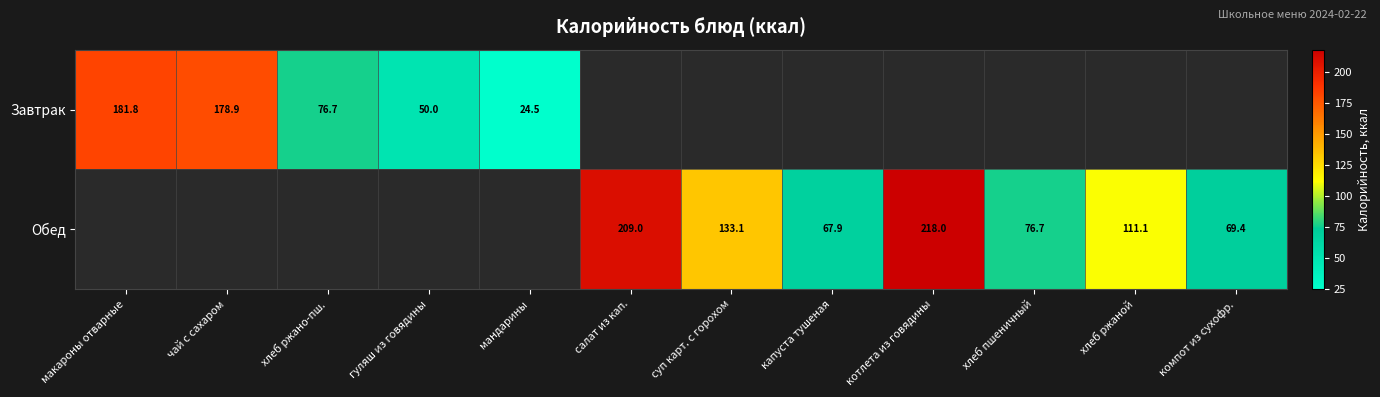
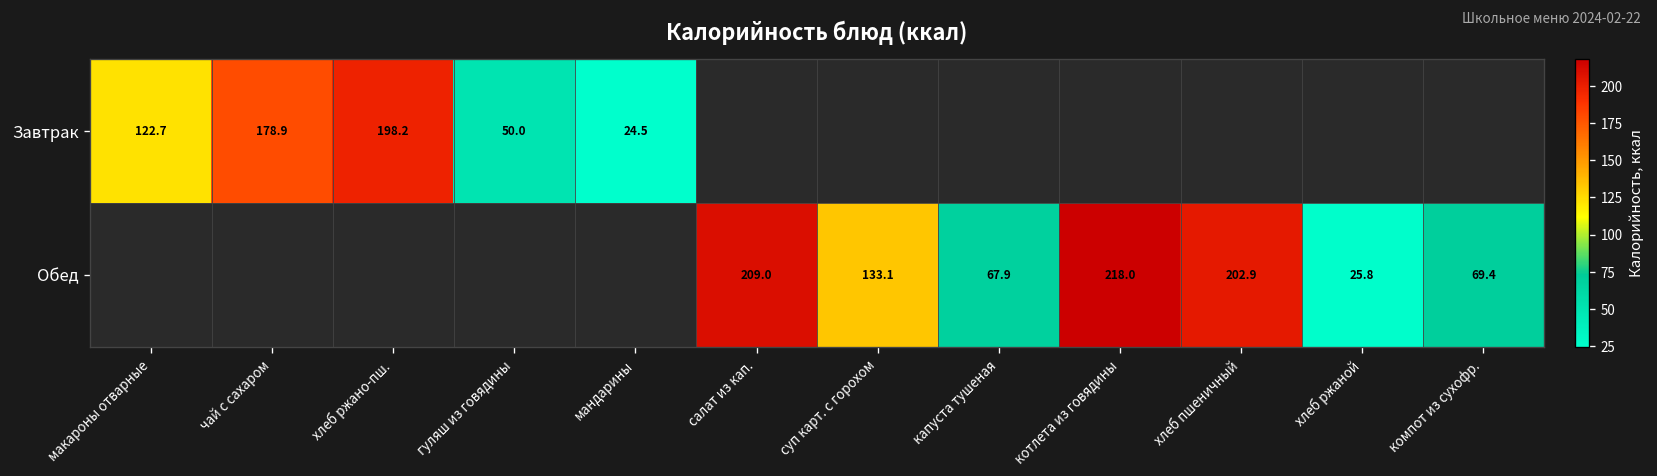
  {
    "Завтрак": {
-     "макароны отварные": 181.8,
+     "макароны отварные": 122.7,
      "чай с сахаром": 178.9,
-     "хлеб ржано-пш.": 76.7,
+     "хлеб ржано-пш.": 198.2,
      "гуляш из говядины": 50.0,
      "мандарины": 24.5
    },
    "Обед": {
      "салат из кап.": 209.0,
      "суп карт. с горохом": 133.1,
      "капуста тушеная": 67.9,
      "котлета из говядины": 218.0,
-     "хлеб пшеничный": 76.7,
-     "хлеб ржаной": 111.1,
+     "хлеб пшеничный": 202.9,
+     "хлеб ржаной": 25.8,
      "компот из сухофр.": 69.4
    }
  }
